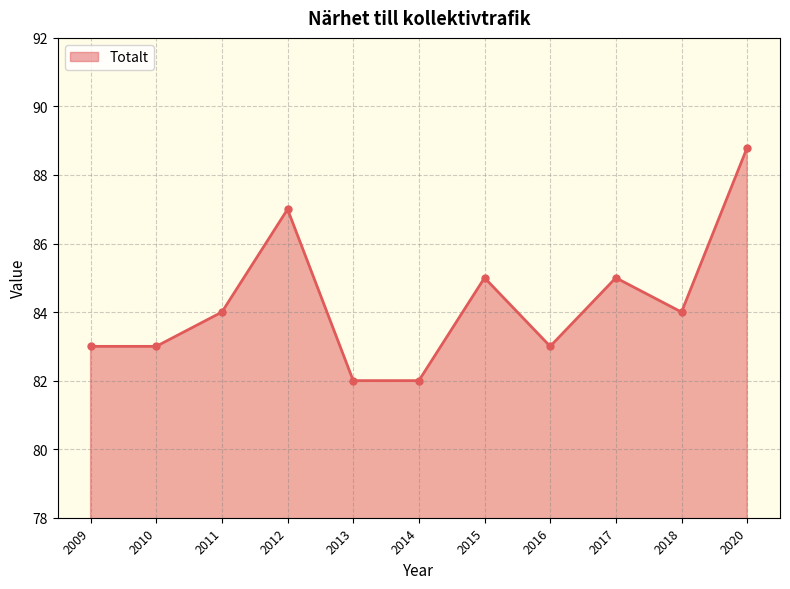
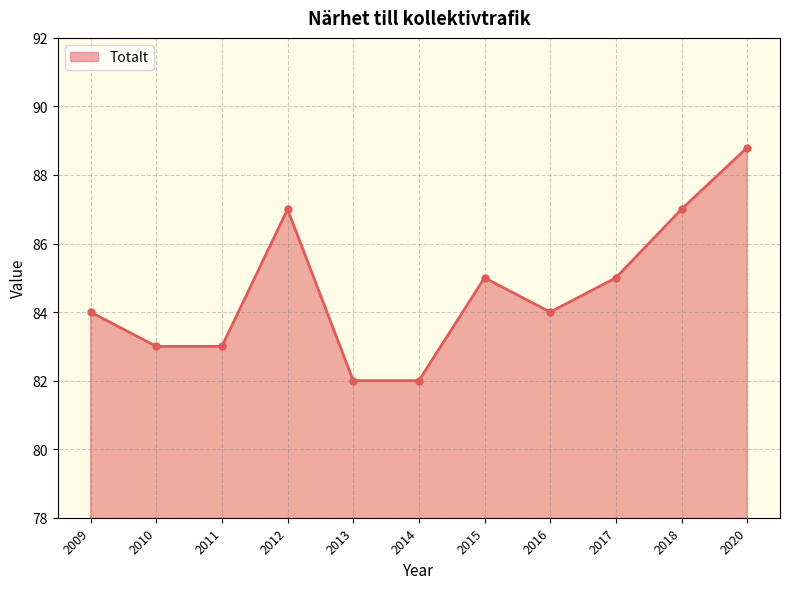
  {
-   "2009": 83,
+   "2009": 84,
    "2010": 83,
-   "2011": 84,
+   "2011": 83,
    "2012": 87,
    "2013": 82,
    "2014": 82,
    "2015": 85,
-   "2016": 83,
+   "2016": 84,
    "2017": 85,
-   "2018": 84,
+   "2018": 87,
    "2020": 88.8
  }
